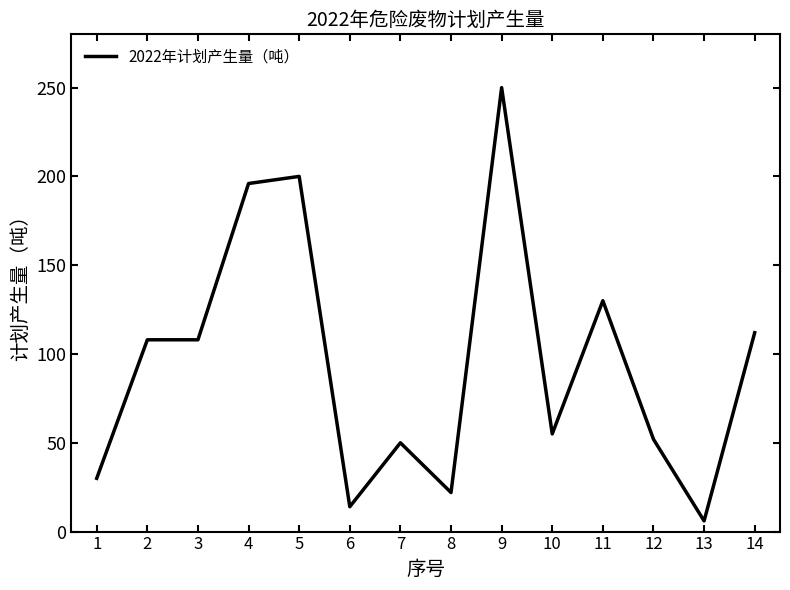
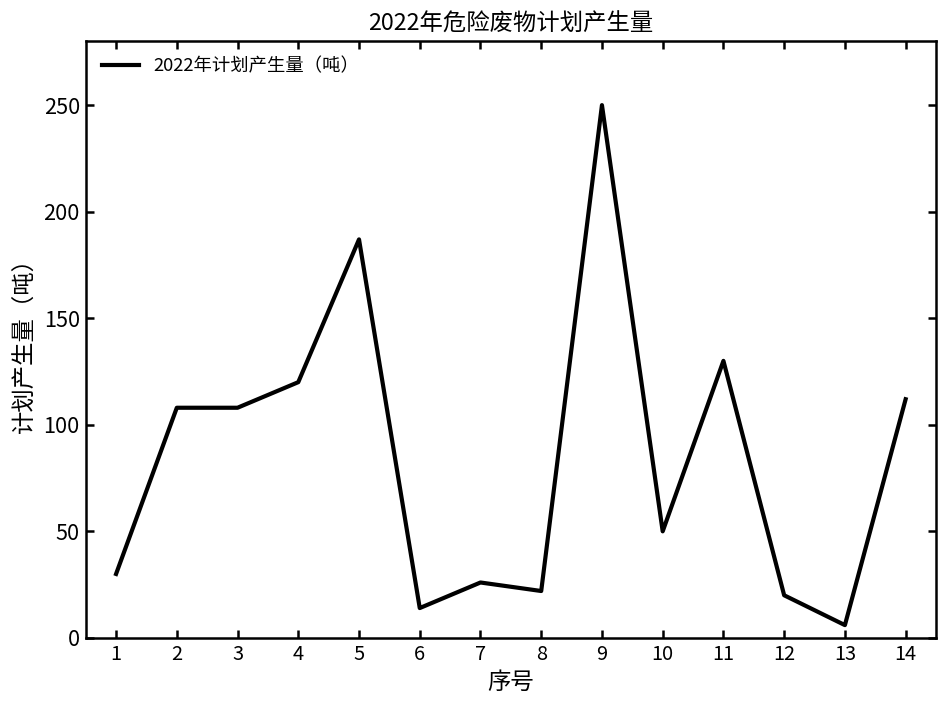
  {
    "1": 30,
    "2": 108,
    "3": 108,
-   "4": 196,
-   "5": 200,
+   "4": 120,
+   "5": 187,
    "6": 14,
-   "7": 50,
+   "7": 26,
    "8": 22,
    "9": 250,
-   "10": 55,
+   "10": 50,
    "11": 130,
-   "12": 52,
+   "12": 20,
    "13": 6,
    "14": 112
  }
